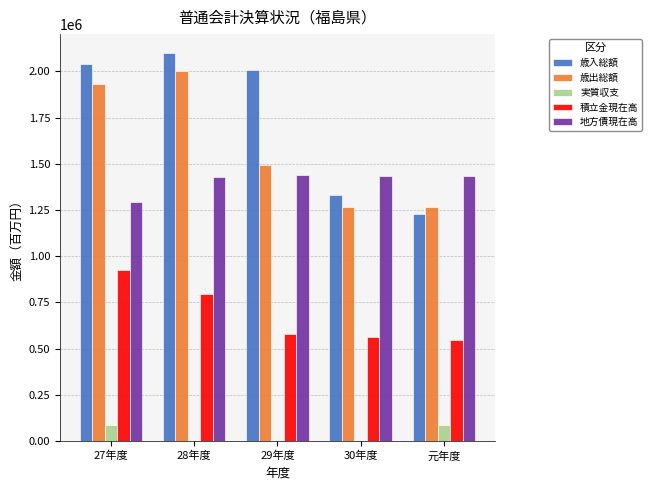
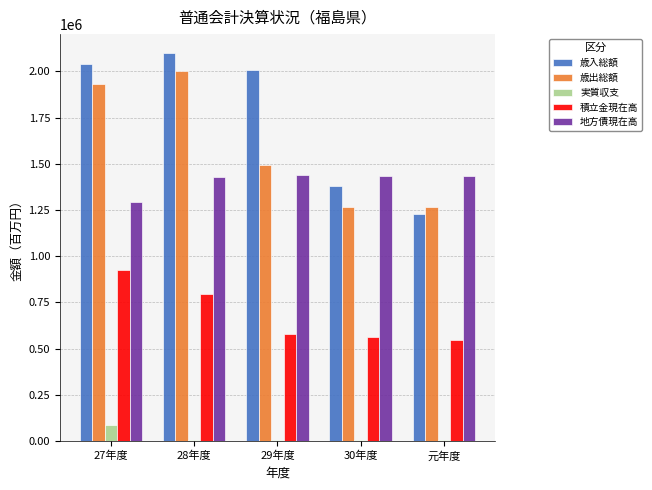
  {
    "歳入総額": {
      "27年度": 2040000,
      "28年度": 2100000,
      "29年度": 2010000,
-     "30年度": 1330000,
+     "30年度": 1380000,
      "元年度": 1230000
    },
    "歳出総額": {
      "27年度": 1930000,
      "28年度": 2000000,
      "29年度": 1500000,
      "30年度": 1270000,
      "元年度": 1260000
    },
    "実質収支": {
      "27年度": 90000,
-     "元年度": 90000
+     "元年度": 10000
    },
    "積立金現在高": {
      "27年度": 930000,
      "28年度": 800000,
      "29年度": 580000,
      "30年度": 570000,
      "元年度": 550000
    },
    "地方債現在高": {
      "27年度": 1290000,
      "28年度": 1430000,
      "29年度": 1440000,
      "30年度": 1430000,
      "元年度": 1430000
    }
  }
